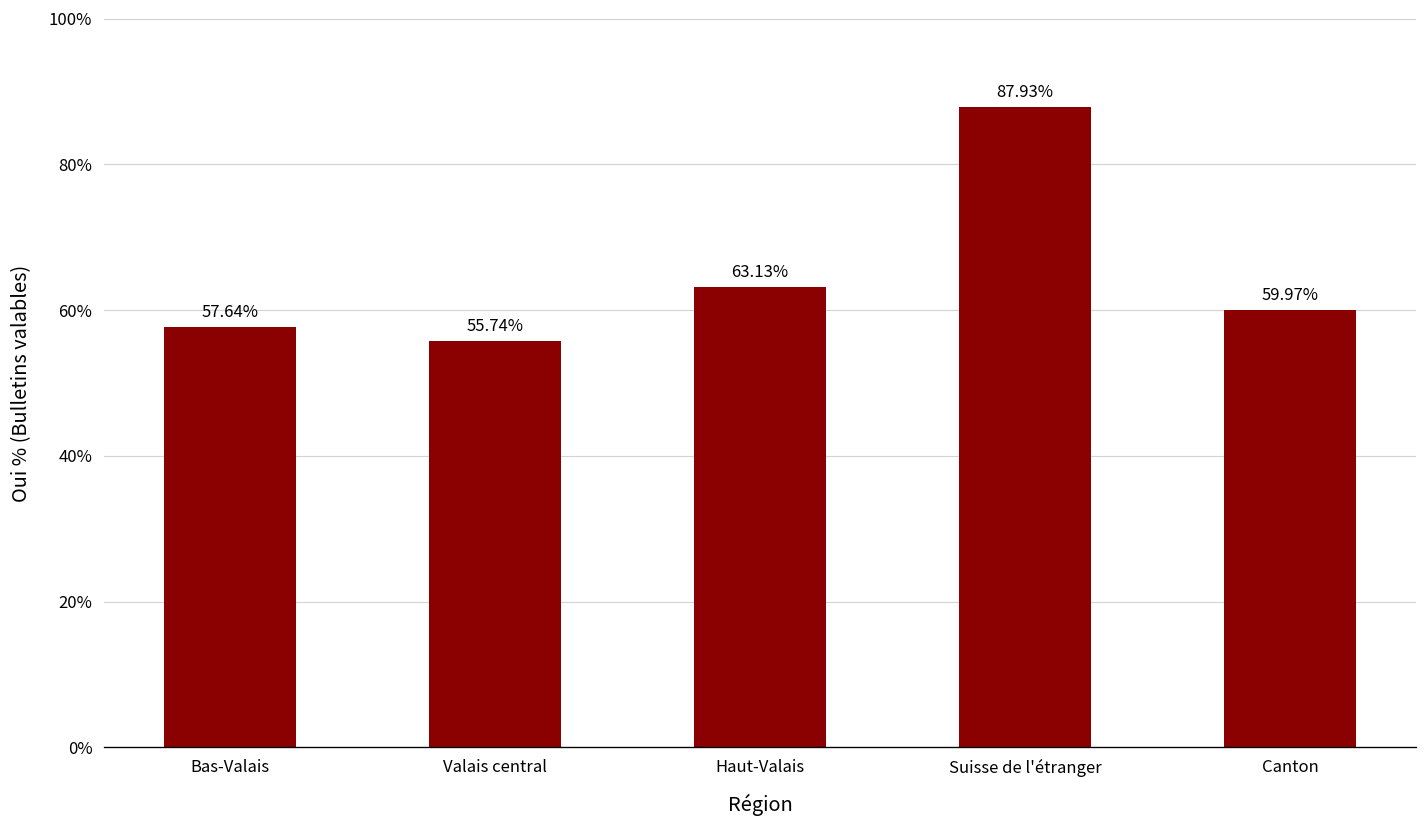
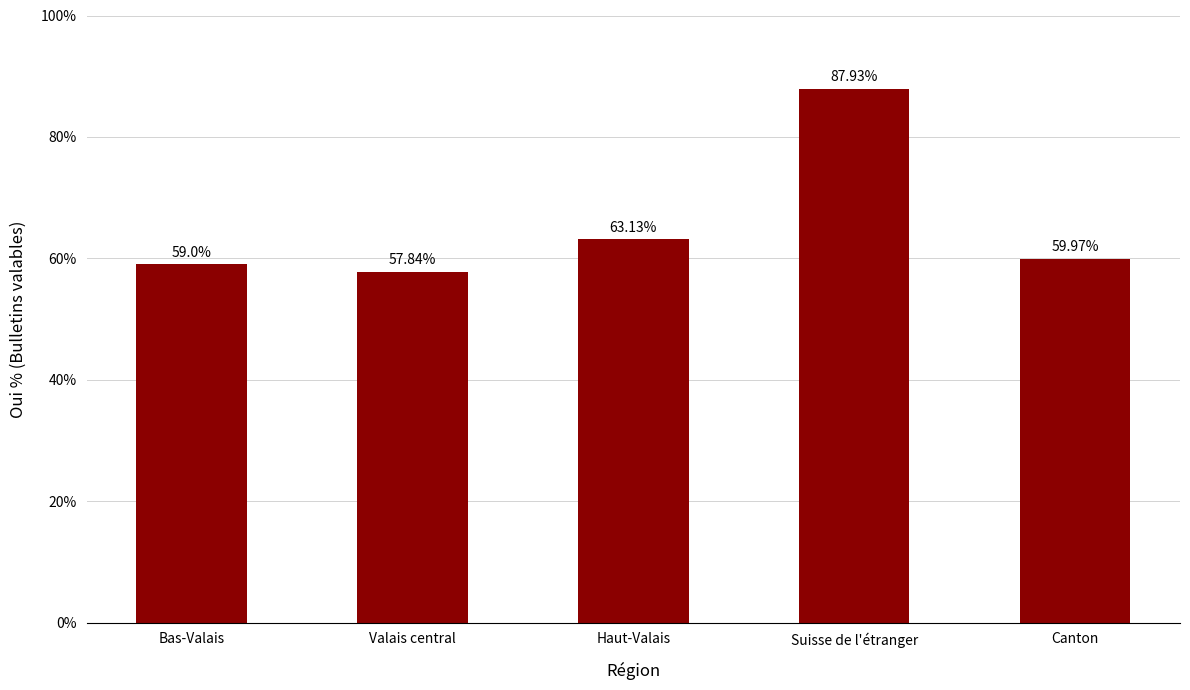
  {
-   "Bas-Valais": "57.64%",
-   "Valais central": "55.74%",
+   "Bas-Valais": "59.0%",
+   "Valais central": "57.84%",
    "Haut-Valais": "63.13%",
    "Suisse de l'étranger": "87.93%",
    "Canton": "59.97%"
  }
